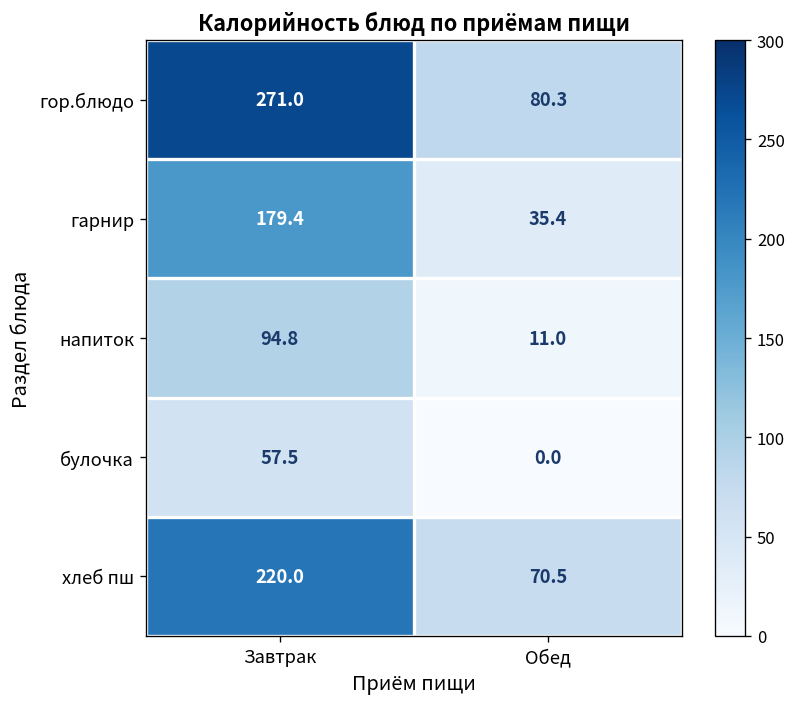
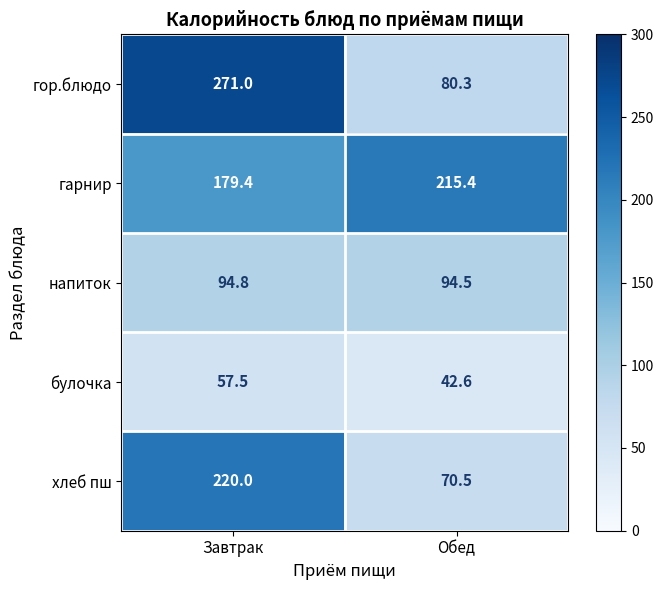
  {
    "гор.блюдо": {
      "Завтрак": 271.0,
      "Обед": 80.3
    },
    "гарнир": {
      "Завтрак": 179.4,
-     "Обед": 35.4
+     "Обед": 215.4
    },
    "напиток": {
      "Завтрак": 94.8,
-     "Обед": 11.0
+     "Обед": 94.5
    },
    "булочка": {
      "Завтрак": 57.5,
-     "Обед": 0.0
+     "Обед": 42.6
    },
    "хлеб пш": {
      "Завтрак": 220.0,
      "Обед": 70.5
    }
  }
